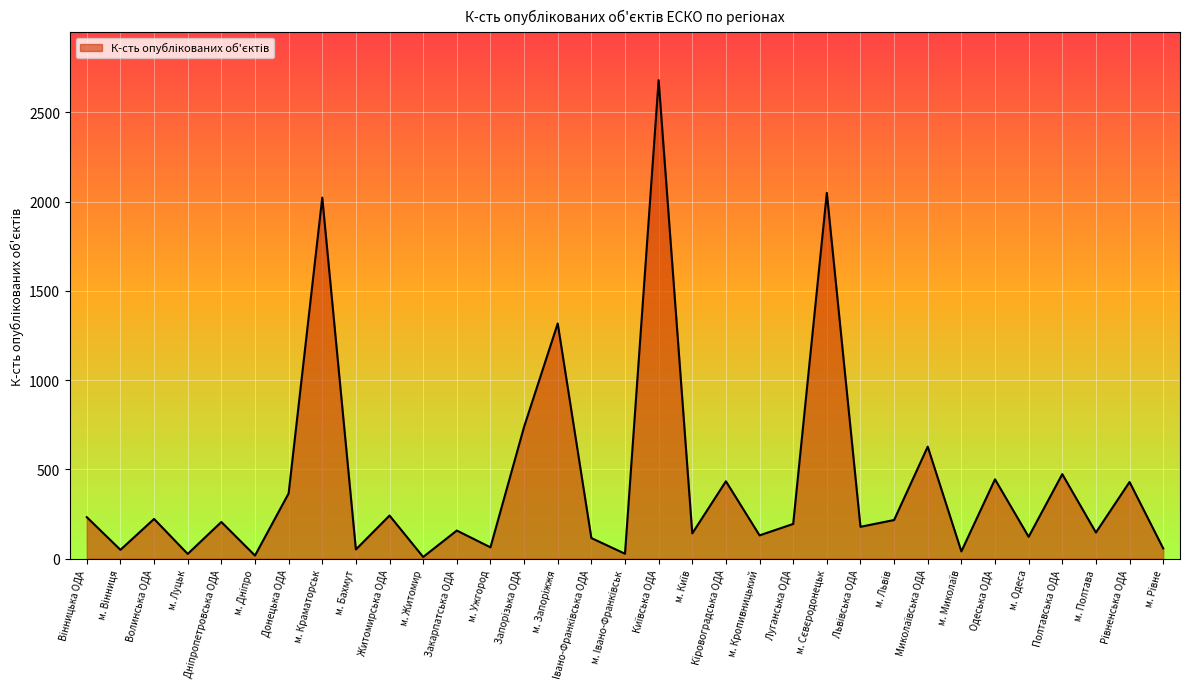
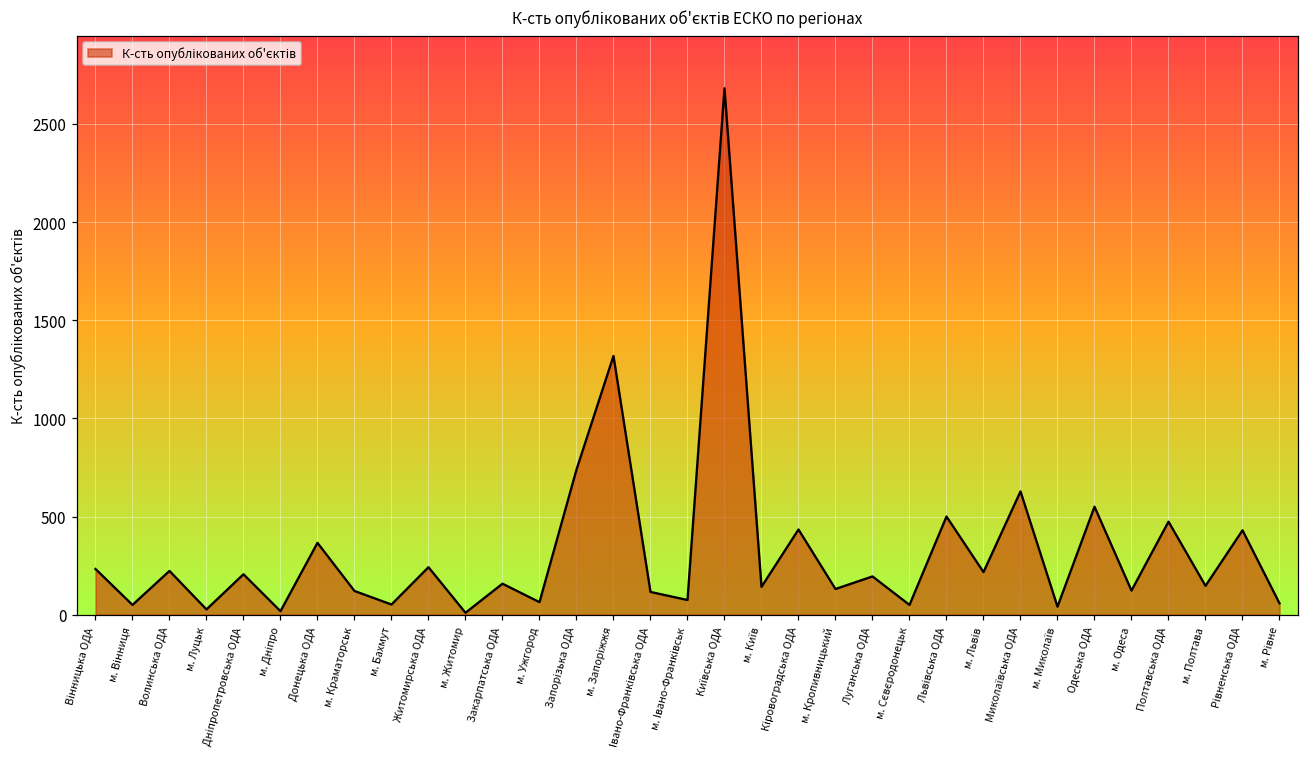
  {
    "Вінницька ОДА": 230,
    "м. Вінниця": 50,
    "Волинська ОДА": 220,
    "м. Луцьк": 30,
    "Дніпропетровська ОДА": 210,
    "м. Дніпро": 20,
    "Донецька ОДА": 370,
-   "м. Краматорськ": 2020,
+   "м. Краматорськ": 120,
    "м. Бахмут": 50,
    "Житомирська ОДА": 240,
    "м. Житомир": 10,
    "Закарпатська ОДА": 160,
    "м. Ужгород": 60,
    "Запорізька ОДА": 740,
    "м. Запоріжжя": 1320,
    "Івано-Франківська ОДА": 120,
-   "м. Івано-Франківськ": 30,
+   "м. Івано-Франківськ": 80,
    "Київська ОДА": 2680,
    "м. Київ": 140,
    "Кіровоградська ОДА": 430,
    "м. Кропивницький": 130,
    "Луганська ОДА": 200,
-   "м. Сєвєродонецьк": 2050,
-   "Львівська ОДА": 180,
+   "м. Сєвєродонецьк": 50,
+   "Львівська ОДА": 500,
    "м. Львів": 220,
    "Миколаївська ОДА": 630,
    "м. Миколаїв": 40,
-   "Одеська ОДА": 450,
+   "Одеська ОДА": 550,
    "м. Одеса": 120,
    "Полтавська ОДА": 470,
    "м. Полтава": 150,
    "Рівненська ОДА": 430,
    "м. Рівне": 60
  }
